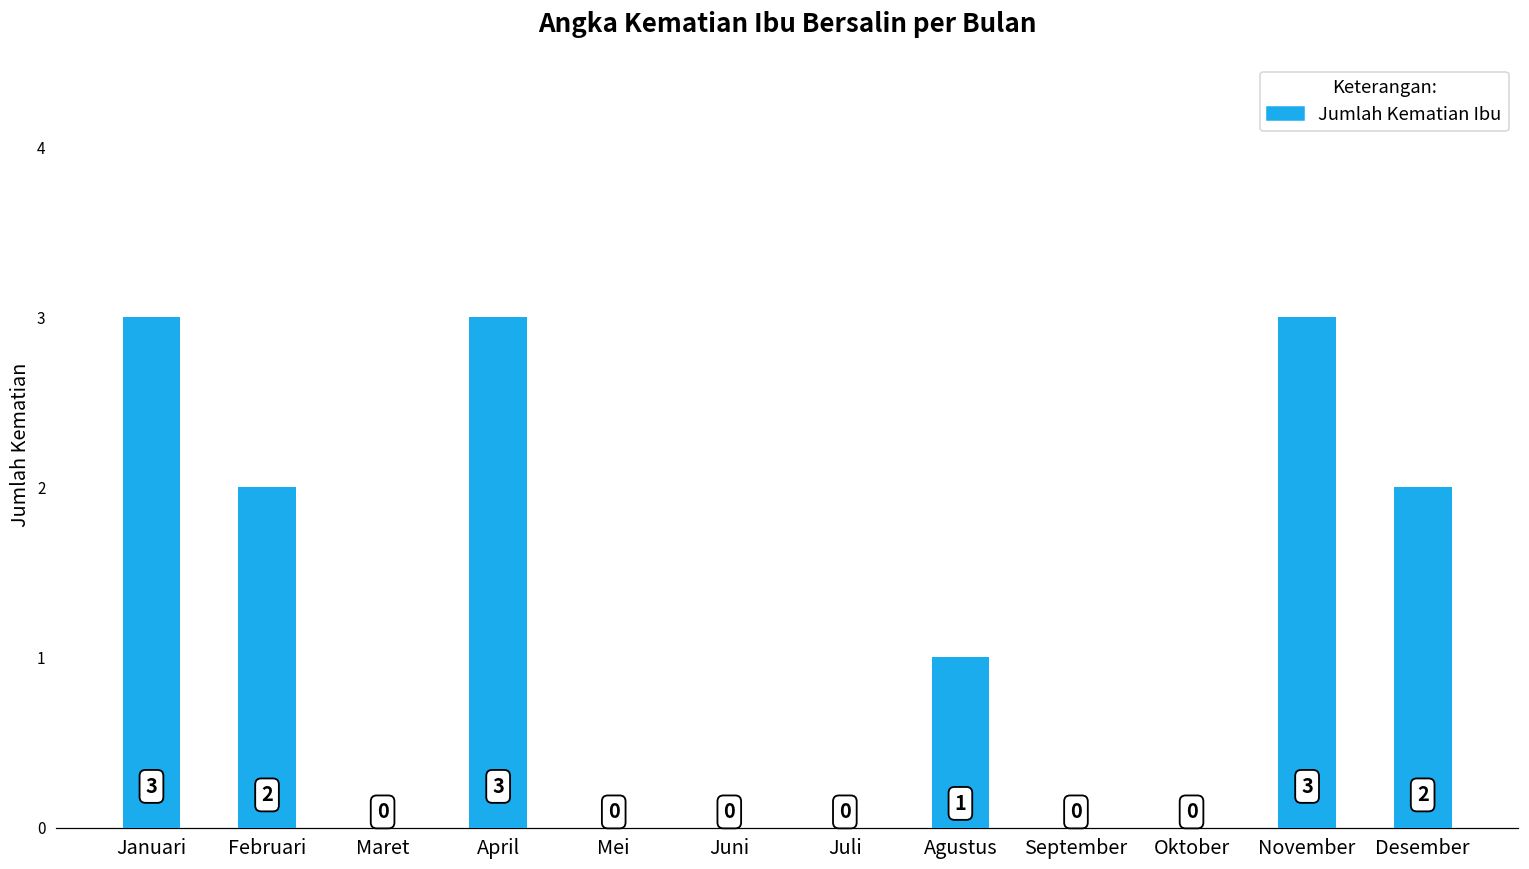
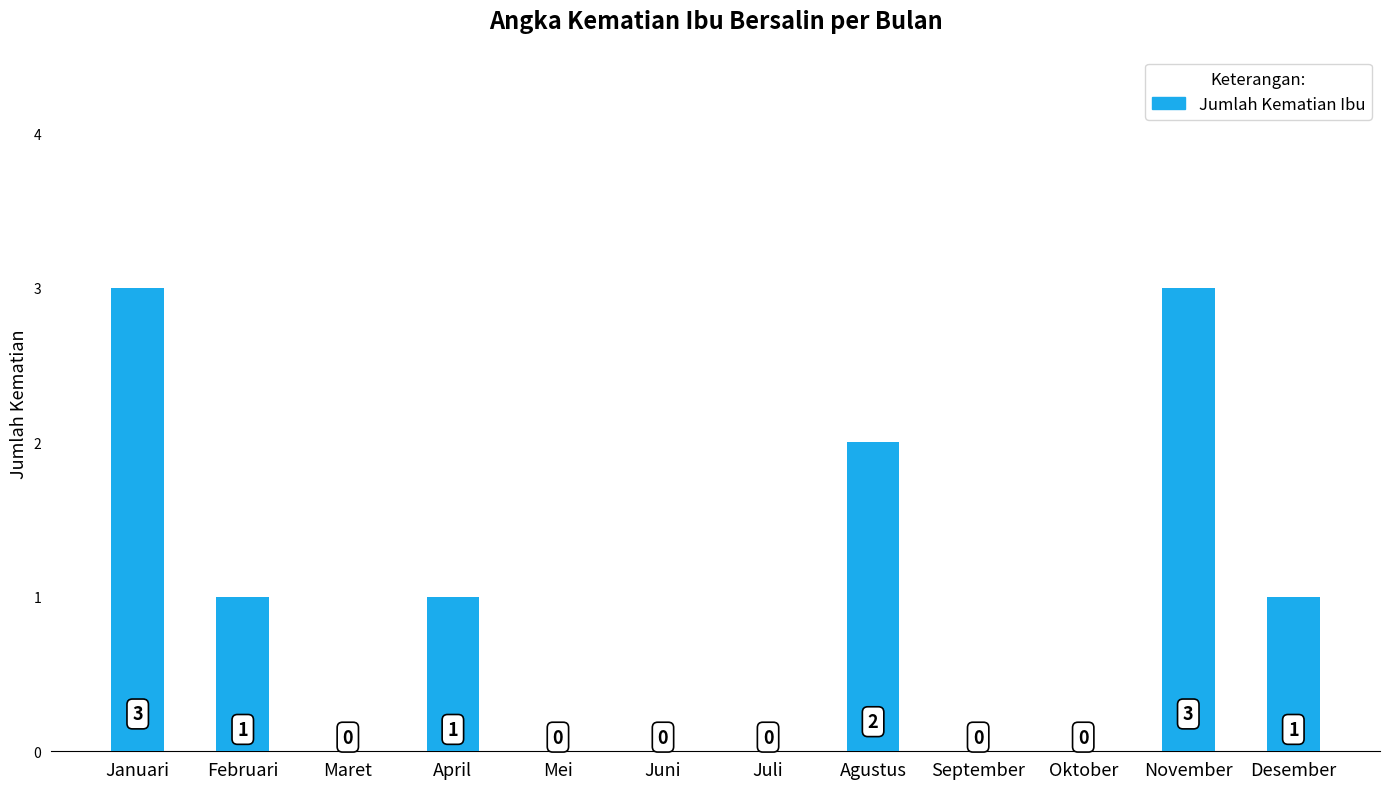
  {
-   "Februari": 2,
-   "April": 3,
-   "Agustus": 1,
-   "Desember": 2
+   "Februari": 1,
+   "April": 1,
+   "Agustus": 2,
+   "Desember": 1
  }
